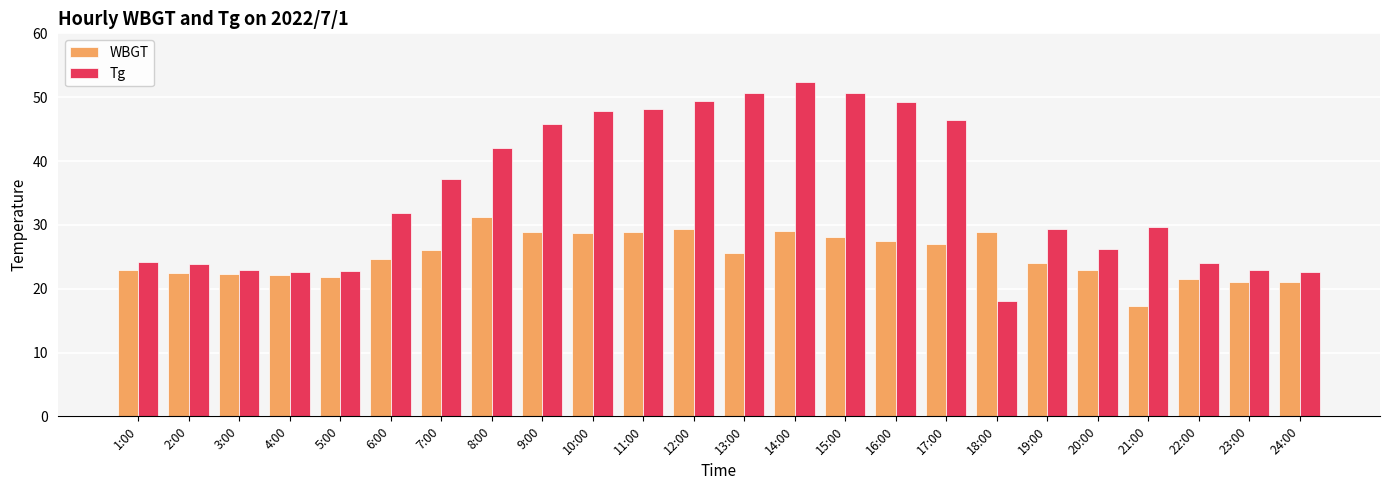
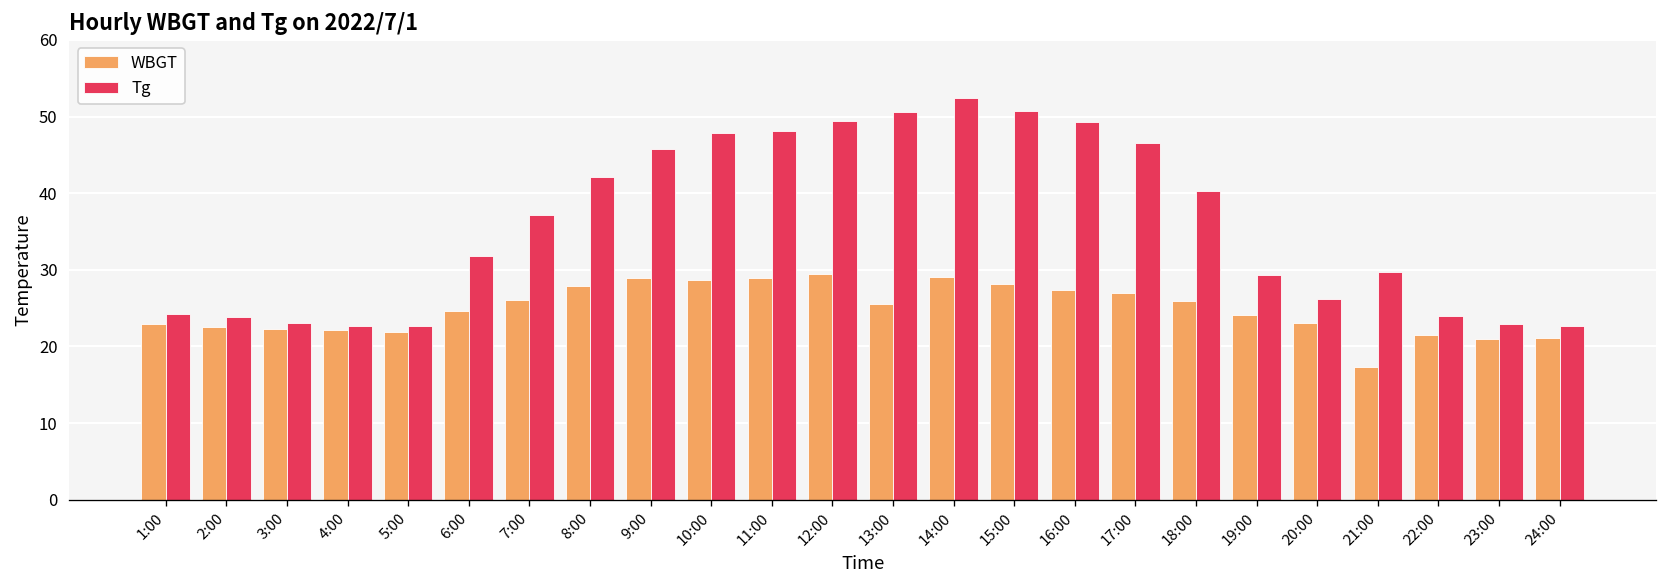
  {
    "WBGT": {
      "1:00": 23,
      "2:00": 23,
      "3:00": 22,
      "4:00": 22,
      "5:00": 22,
      "6:00": 25,
      "7:00": 26,
-     "8:00": 31,
+     "8:00": 28,
      "9:00": 29,
      "10:00": 29,
      "11:00": 29,
      "12:00": 29,
      "13:00": 26,
      "14:00": 29,
      "15:00": 28,
      "16:00": 27,
      "17:00": 27,
-     "18:00": 29,
+     "18:00": 26,
      "19:00": 24,
      "20:00": 23,
      "21:00": 17,
      "22:00": 22,
      "23:00": 21,
      "24:00": 21
    },
    "Tg": {
      "1:00": 24,
      "2:00": 24,
      "3:00": 23,
      "4:00": 23,
      "5:00": 23,
      "6:00": 32,
      "7:00": 37,
      "8:00": 42,
      "9:00": 46,
      "10:00": 48,
      "11:00": 48,
      "12:00": 49,
      "13:00": 51,
      "14:00": 52,
      "15:00": 51,
      "16:00": 49,
      "17:00": 47,
-     "18:00": 18,
+     "18:00": 40,
      "19:00": 29,
      "20:00": 26,
      "21:00": 30,
      "22:00": 24,
      "23:00": 23,
      "24:00": 23
    }
  }
